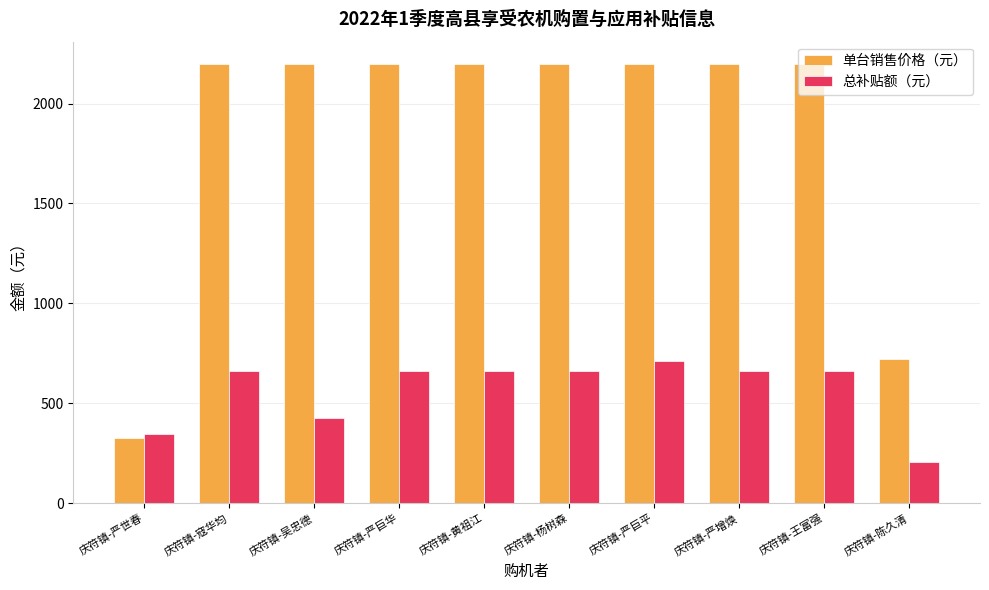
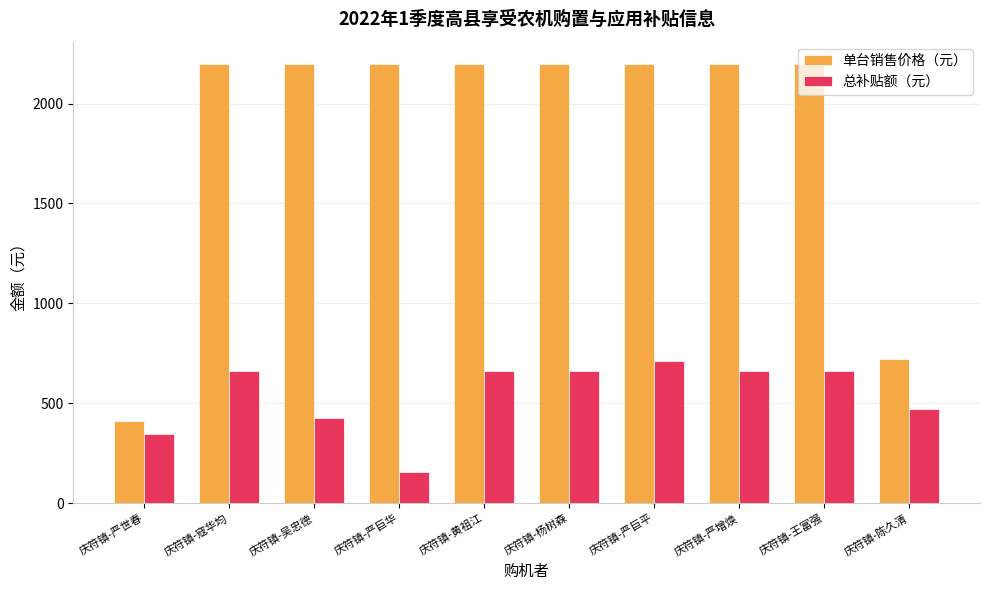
  {
    "单台销售价格（元）": {
-     "庆符镇-严世春": 330,
+     "庆符镇-严世春": 410,
      "庆符镇-寇华均": 2200,
      "庆符镇-吴忠德": 2200,
      "庆符镇-严巨华": 2200,
      "庆符镇-黄祖江": 2200,
      "庆符镇-杨树森": 2200,
      "庆符镇-严巨平": 2200,
      "庆符镇-严增焕": 2200,
      "庆符镇-陈久清": 720
    },
    "总补贴额（元）": {
      "庆符镇-严世春": 350,
      "庆符镇-寇华均": 660,
      "庆符镇-吴忠德": 430,
-     "庆符镇-严巨华": 660,
+     "庆符镇-严巨华": 160,
      "庆符镇-黄祖江": 660,
      "庆符镇-杨树森": 660,
      "庆符镇-严巨平": 710,
      "庆符镇-严增焕": 660,
      "庆符镇-王富强": 660,
-     "庆符镇-陈久清": 210
+     "庆符镇-陈久清": 470
    }
  }
